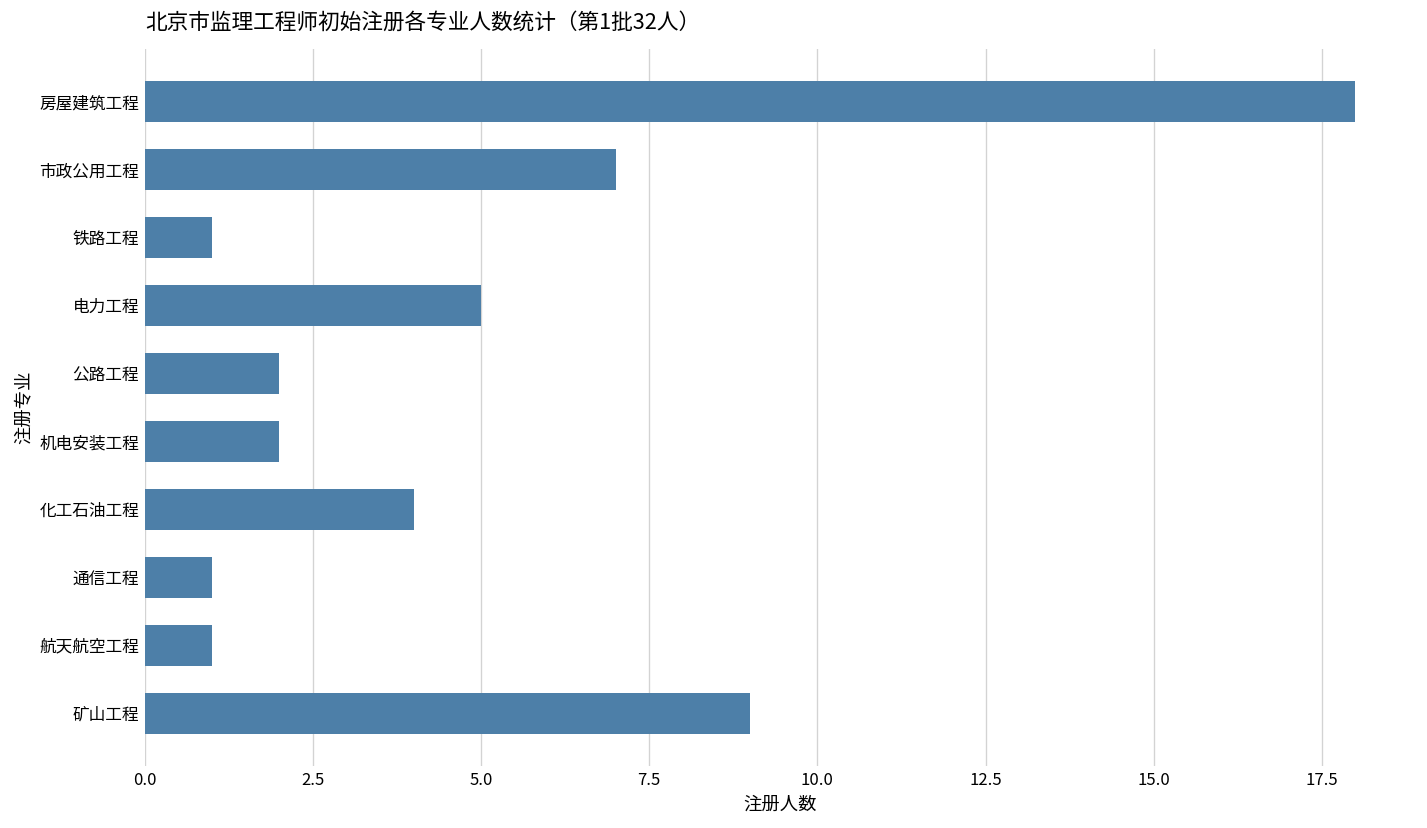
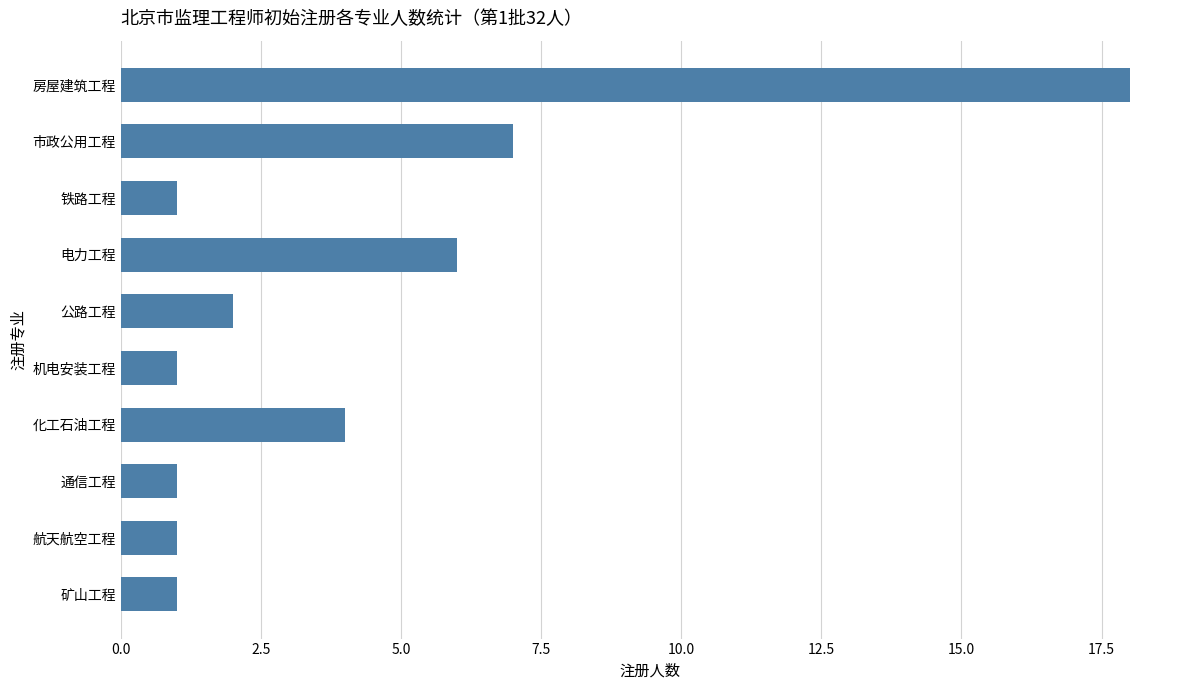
  {
    "房屋建筑工程": 18,
    "市政公用工程": 7,
    "铁路工程": 1,
-   "电力工程": 5,
+   "电力工程": 6,
    "公路工程": 2,
-   "机电安装工程": 2,
+   "机电安装工程": 1,
    "化工石油工程": 4,
    "通信工程": 1,
    "航天航空工程": 1,
-   "矿山工程": 9
+   "矿山工程": 1
  }
